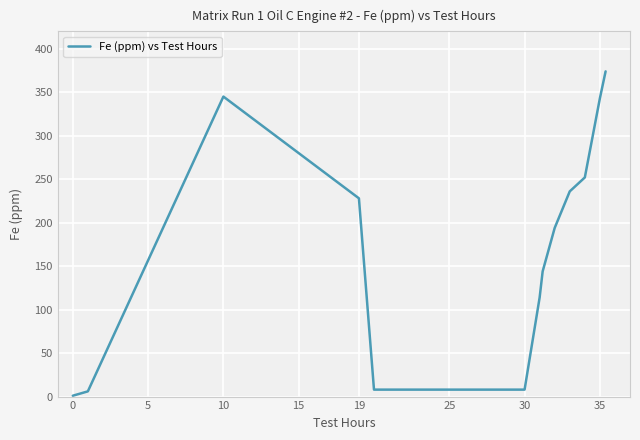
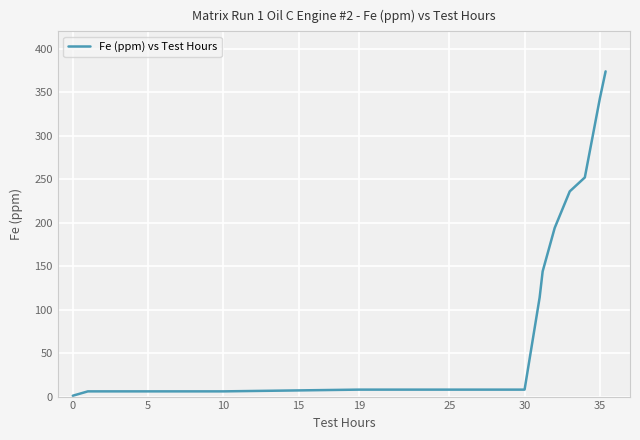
  {
    "0": 0,
-   "10": 350,
-   "19": 230,
+   "10": 10,
+   "19": 10,
    "30": 10,
    "35": 340
  }
